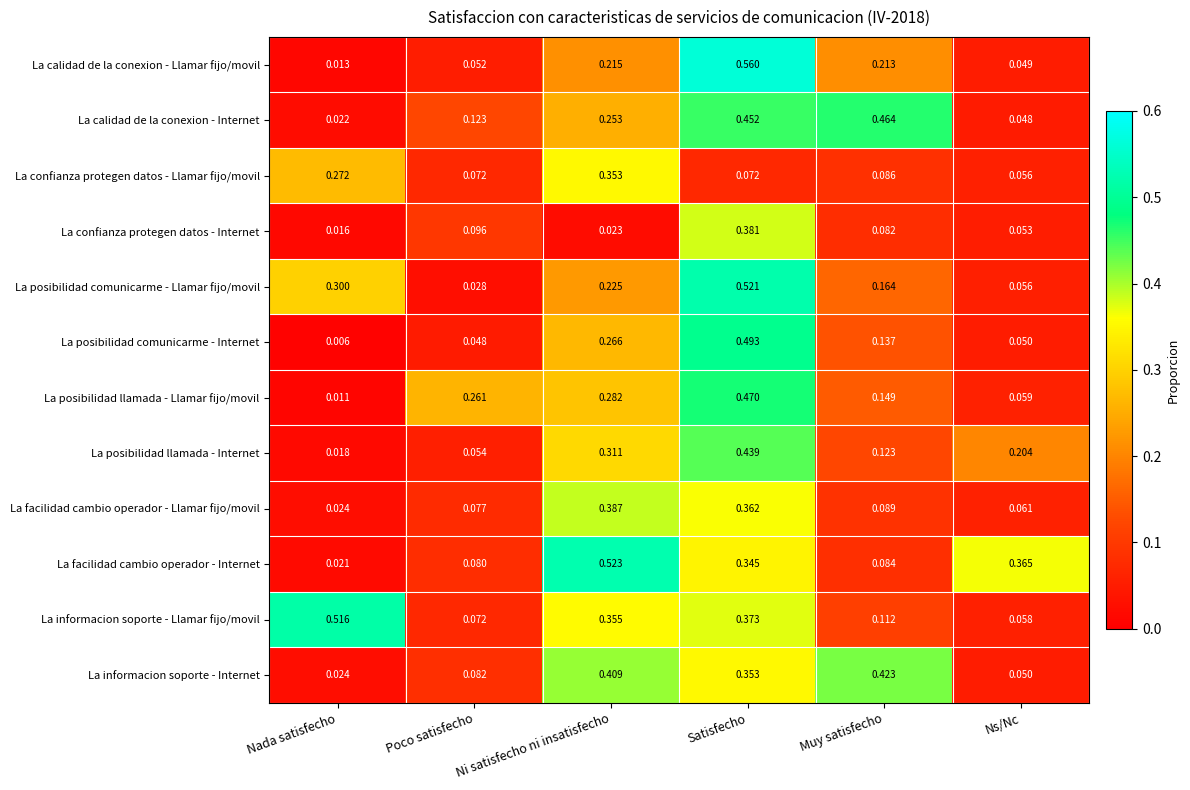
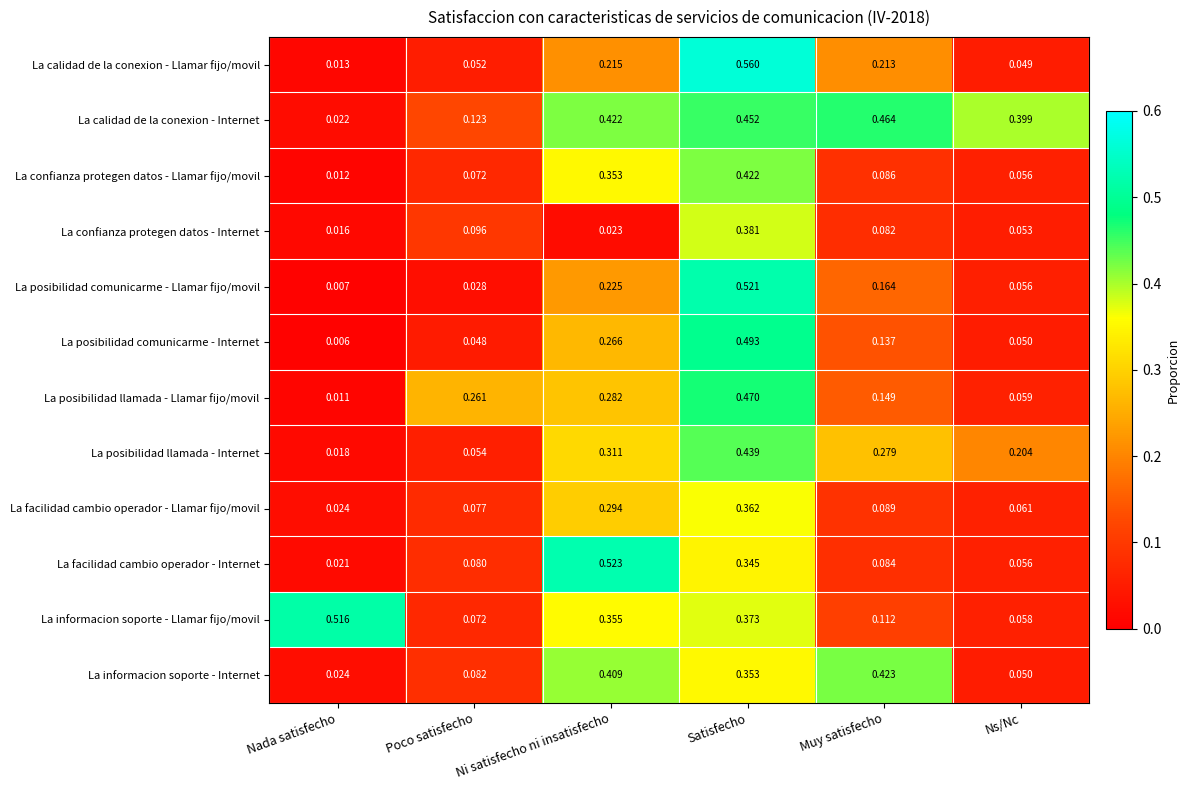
  {
    "La calidad de la conexion - Llamar fijo/movil": {
      "Nada satisfecho": 0.013,
      "Poco satisfecho": 0.052,
      "Ni satisfecho ni insatisfecho": 0.215,
      "Satisfecho": 0.560,
      "Muy satisfecho": 0.213,
      "Ns/Nc": 0.049
    },
    "La calidad de la conexion - Internet": {
      "Nada satisfecho": 0.022,
      "Poco satisfecho": 0.123,
-     "Ni satisfecho ni insatisfecho": 0.253,
+     "Ni satisfecho ni insatisfecho": 0.422,
      "Satisfecho": 0.452,
      "Muy satisfecho": 0.464,
-     "Ns/Nc": 0.048
+     "Ns/Nc": 0.399
    },
    "La confianza protegen datos - Llamar fijo/movil": {
-     "Nada satisfecho": 0.272,
+     "Nada satisfecho": 0.012,
      "Poco satisfecho": 0.072,
      "Ni satisfecho ni insatisfecho": 0.353,
-     "Satisfecho": 0.072,
+     "Satisfecho": 0.422,
      "Muy satisfecho": 0.086,
      "Ns/Nc": 0.056
    },
    "La confianza protegen datos - Internet": {
      "Nada satisfecho": 0.016,
      "Poco satisfecho": 0.096,
      "Ni satisfecho ni insatisfecho": 0.023,
      "Satisfecho": 0.381,
      "Muy satisfecho": 0.082,
      "Ns/Nc": 0.053
    },
    "La posibilidad comunicarme - Llamar fijo/movil": {
-     "Nada satisfecho": 0.300,
+     "Nada satisfecho": 0.007,
      "Poco satisfecho": 0.028,
      "Ni satisfecho ni insatisfecho": 0.225,
      "Satisfecho": 0.521,
      "Muy satisfecho": 0.164,
      "Ns/Nc": 0.056
    },
    "La posibilidad comunicarme - Internet": {
      "Nada satisfecho": 0.006,
      "Poco satisfecho": 0.048,
      "Ni satisfecho ni insatisfecho": 0.266,
      "Satisfecho": 0.493,
      "Muy satisfecho": 0.137,
      "Ns/Nc": 0.050
    },
    "La posibilidad llamada - Llamar fijo/movil": {
      "Nada satisfecho": 0.011,
      "Poco satisfecho": 0.261,
      "Ni satisfecho ni insatisfecho": 0.282,
      "Satisfecho": 0.470,
      "Muy satisfecho": 0.149,
      "Ns/Nc": 0.059
    },
    "La posibilidad llamada - Internet": {
      "Nada satisfecho": 0.018,
      "Poco satisfecho": 0.054,
      "Ni satisfecho ni insatisfecho": 0.311,
      "Satisfecho": 0.439,
-     "Muy satisfecho": 0.123,
+     "Muy satisfecho": 0.279,
      "Ns/Nc": 0.204
    },
    "La facilidad cambio operador - Llamar fijo/movil": {
      "Nada satisfecho": 0.024,
      "Poco satisfecho": 0.077,
-     "Ni satisfecho ni insatisfecho": 0.387,
+     "Ni satisfecho ni insatisfecho": 0.294,
      "Satisfecho": 0.362,
      "Muy satisfecho": 0.089,
      "Ns/Nc": 0.061
    },
    "La facilidad cambio operador - Internet": {
      "Nada satisfecho": 0.021,
      "Poco satisfecho": 0.080,
      "Ni satisfecho ni insatisfecho": 0.523,
      "Satisfecho": 0.345,
      "Muy satisfecho": 0.084,
-     "Ns/Nc": 0.365
+     "Ns/Nc": 0.056
    },
    "La informacion soporte - Llamar fijo/movil": {
      "Nada satisfecho": 0.516,
      "Poco satisfecho": 0.072,
      "Ni satisfecho ni insatisfecho": 0.355,
      "Satisfecho": 0.373,
      "Muy satisfecho": 0.112,
      "Ns/Nc": 0.058
    },
    "La informacion soporte - Internet": {
      "Nada satisfecho": 0.024,
      "Poco satisfecho": 0.082,
      "Ni satisfecho ni insatisfecho": 0.409,
      "Satisfecho": 0.353,
      "Muy satisfecho": 0.423,
      "Ns/Nc": 0.050
    }
  }
